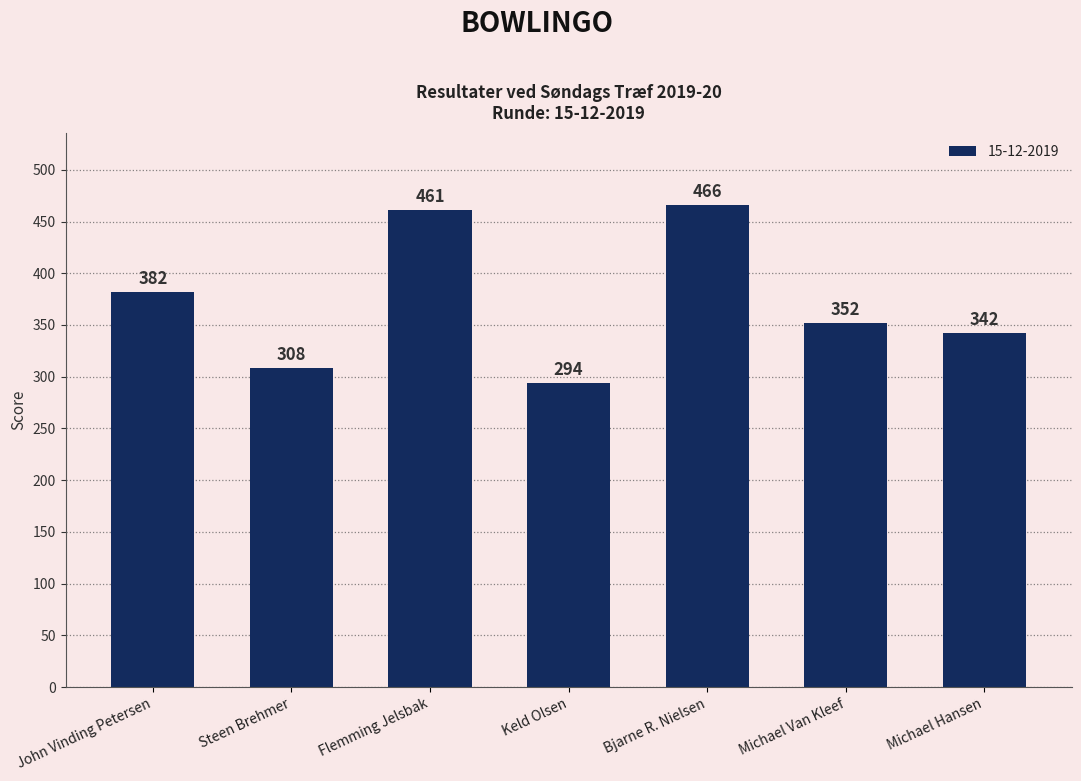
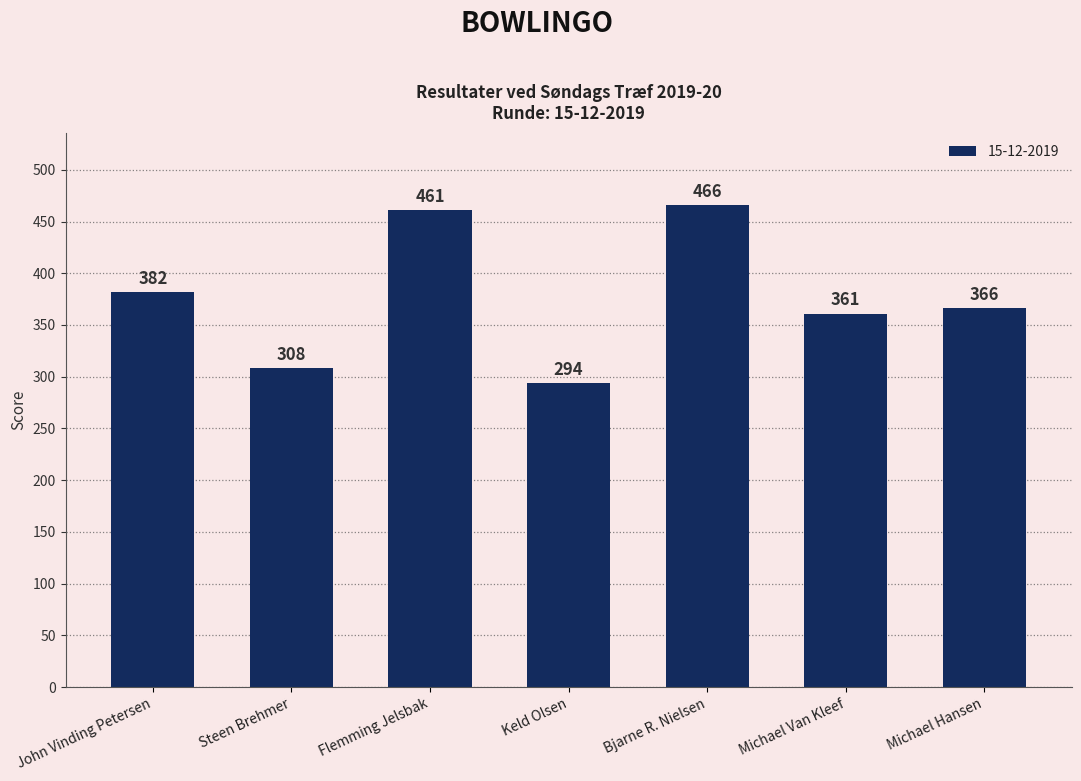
  {
    "John Vinding Petersen": 382,
    "Steen Brehmer": 308,
    "Flemming Jelsbak": 461,
    "Keld Olsen": 294,
    "Bjarne R. Nielsen": 466,
-   "Michael Van Kleef": 352,
-   "Michael Hansen": 342
+   "Michael Van Kleef": 361,
+   "Michael Hansen": 366
  }
